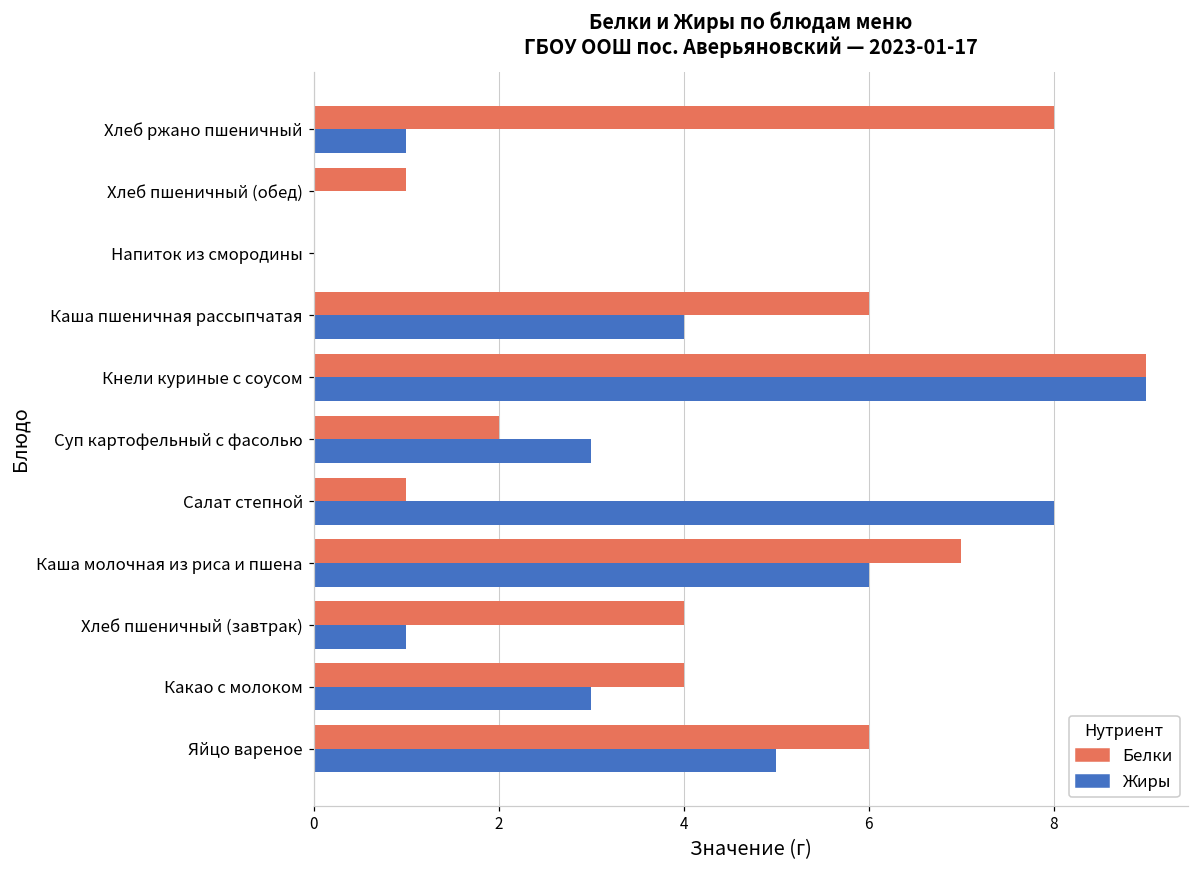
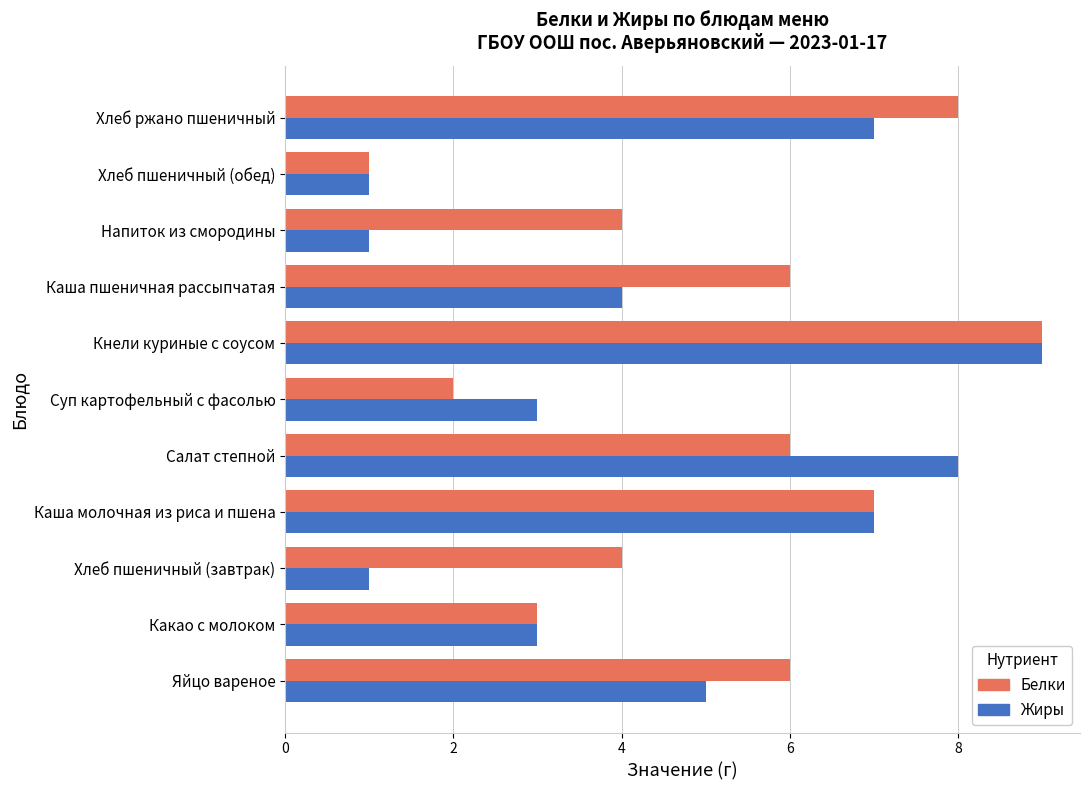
  {
    "Белки": {
      "Хлеб ржано пшеничный": 8,
      "Хлеб пшеничный (обед)": 1,
-     "Напиток из смородины": 0,
+     "Напиток из смородины": 4,
      "Каша пшеничная рассыпчатая": 6,
      "Кнели куриные с соусом": 9,
      "Суп картофельный с фасолью": 2,
-     "Салат степной": 1,
+     "Салат степной": 6,
      "Каша молочная из риса и пшена": 7,
      "Хлеб пшеничный (завтрак)": 4,
-     "Какао с молоком": 4,
+     "Какао с молоком": 3,
      "Яйцо вареное": 6
    },
    "Жиры": {
-     "Хлеб ржано пшеничный": 1,
-     "Хлеб пшеничный (обед)": 0,
-     "Напиток из смородины": 0,
+     "Хлеб ржано пшеничный": 7,
+     "Хлеб пшеничный (обед)": 1,
+     "Напиток из смородины": 1,
      "Каша пшеничная рассыпчатая": 4,
      "Кнели куриные с соусом": 9,
      "Суп картофельный с фасолью": 3,
      "Салат степной": 8,
-     "Каша молочная из риса и пшена": 6,
+     "Каша молочная из риса и пшена": 7,
      "Хлеб пшеничный (завтрак)": 1,
      "Какао с молоком": 3,
      "Яйцо вареное": 5
    }
  }
